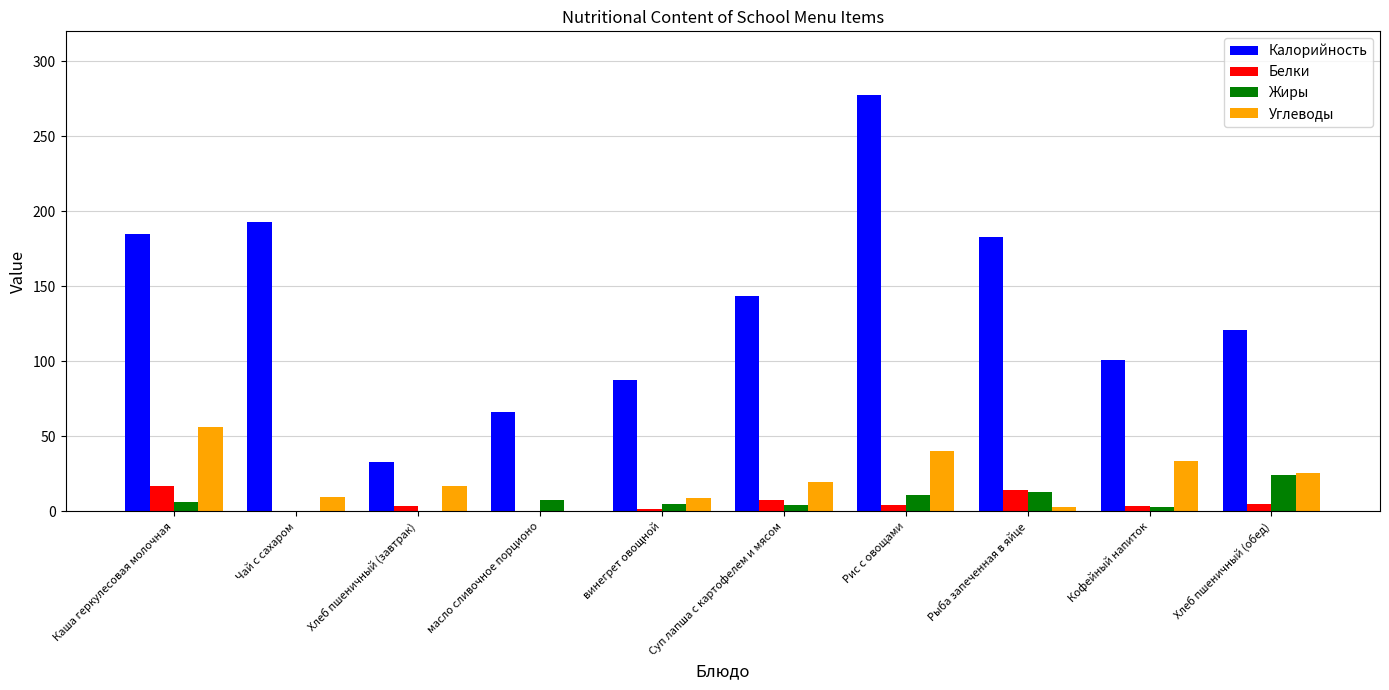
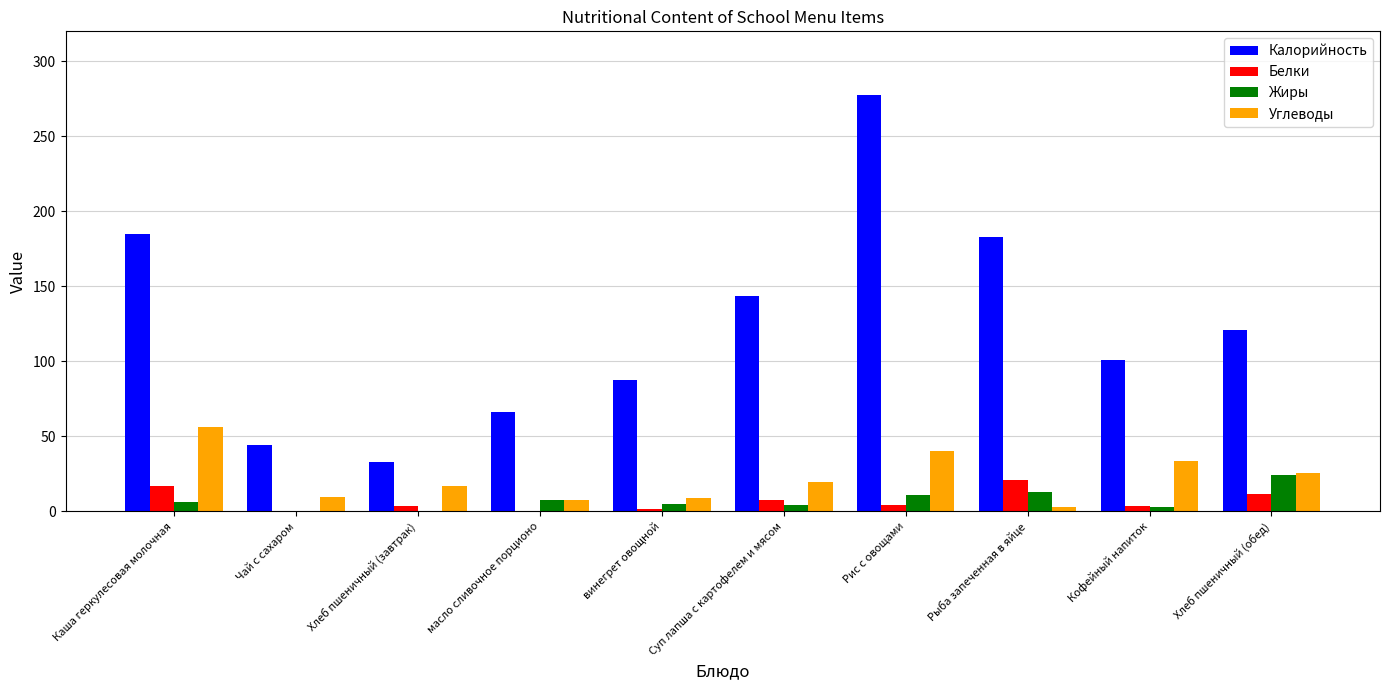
  {
    "Калорийность": {
      "Каша геркулесовая молочная": 185,
-     "Чай с сахаром": 193,
+     "Чай с сахаром": 44,
      "Хлеб пшеничный (завтрак)": 33,
      "масло сливочное порционо": 66,
      "винегрет овощной": 87,
      "Суп лапша с картофелем и мясом": 144,
      "Рис с овощами": 278,
      "Рыба запеченная в яйце": 183,
      "Кофейный напиток": 101,
      "Хлеб пшеничный (обед)": 121
    },
    "Белки": {
      "Каша геркулесовая молочная": 17,
      "Хлеб пшеничный (завтрак)": 3,
      "Суп лапша с картофелем и мясом": 7,
      "Рис с овощами": 4,
-     "Рыба запеченная в яйце": 14,
+     "Рыба запеченная в яйце": 21,
      "Кофейный напиток": 4,
-     "Хлеб пшеничный (обед)": 5
+     "Хлеб пшеничный (обед)": 12
    },
    "Жиры": {
      "Каша геркулесовая молочная": 6,
      "масло сливочное порционо": 7,
      "винегрет овощной": 5,
      "Суп лапша с картофелем и мясом": 4,
      "Рис с овощами": 11,
      "Рыба запеченная в яйце": 13,
      "Кофейный напиток": 3,
      "Хлеб пшеничный (обед)": 24
    },
    "Углеводы": {
      "Каша геркулесовая молочная": 56,
      "Чай с сахаром": 9,
      "Хлеб пшеничный (завтрак)": 17,
-     "масло сливочное порционо": 0,
+     "масло сливочное порционо": 8,
      "винегрет овощной": 9,
      "Суп лапша с картофелем и мясом": 19,
      "Рис с овощами": 40,
      "Рыба запеченная в яйце": 3,
      "Кофейный напиток": 34,
      "Хлеб пшеничный (обед)": 26
    }
  }
